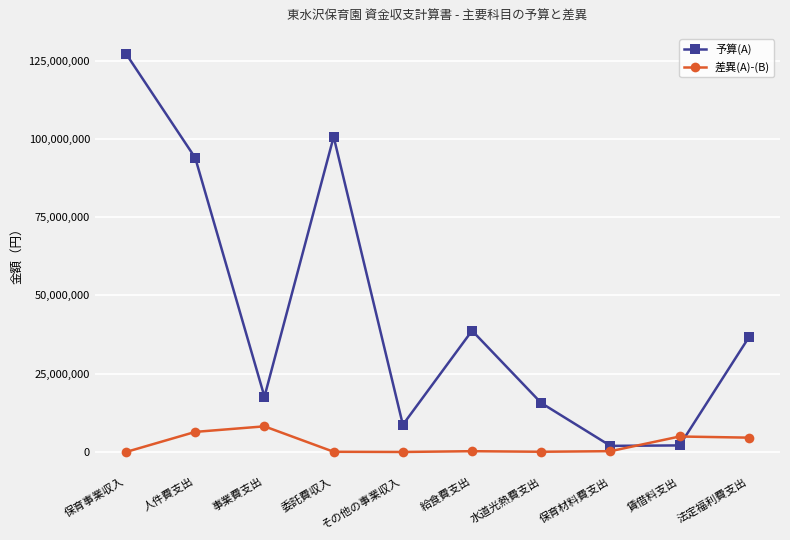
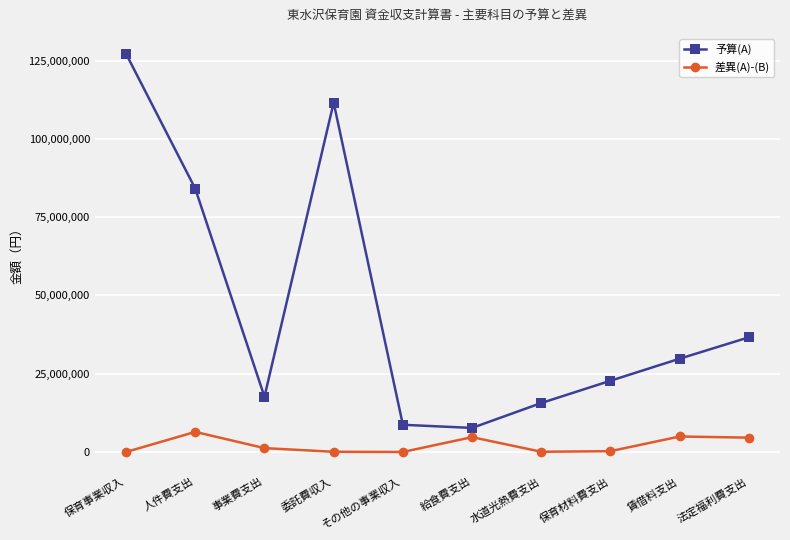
  {
    "予算(A)": {
      "保育事業収入": "127,000,000",
-     "人件費支出": "94,000,000",
+     "人件費支出": "84,000,000",
      "事業費支出": "18,000,000",
-     "委託費収入": "101,000,000",
+     "委託費収入": "112,000,000",
      "その他の事業収入": "9,000,000",
-     "給食費支出": "39,000,000",
+     "給食費支出": "8,000,000",
      "水道光熱費支出": "16,000,000",
-     "保育材料費支出": "2,000,000",
-     "賃借料支出": "2,000,000",
+     "保育材料費支出": "23,000,000",
+     "賃借料支出": "30,000,000",
      "法定福利費支出": "37,000,000"
    },
    "差異(A)-(B)": {
      "保育事業収入": "0",
      "人件費支出": "6,000,000",
-     "事業費支出": "8,000,000",
+     "事業費支出": "1,000,000",
      "委託費収入": "0",
      "その他の事業収入": "0",
-     "給食費支出": "0",
+     "給食費支出": "5,000,000",
      "水道光熱費支出": "0",
      "保育材料費支出": "0",
      "賃借料支出": "5,000,000",
      "法定福利費支出": "5,000,000"
    }
  }
